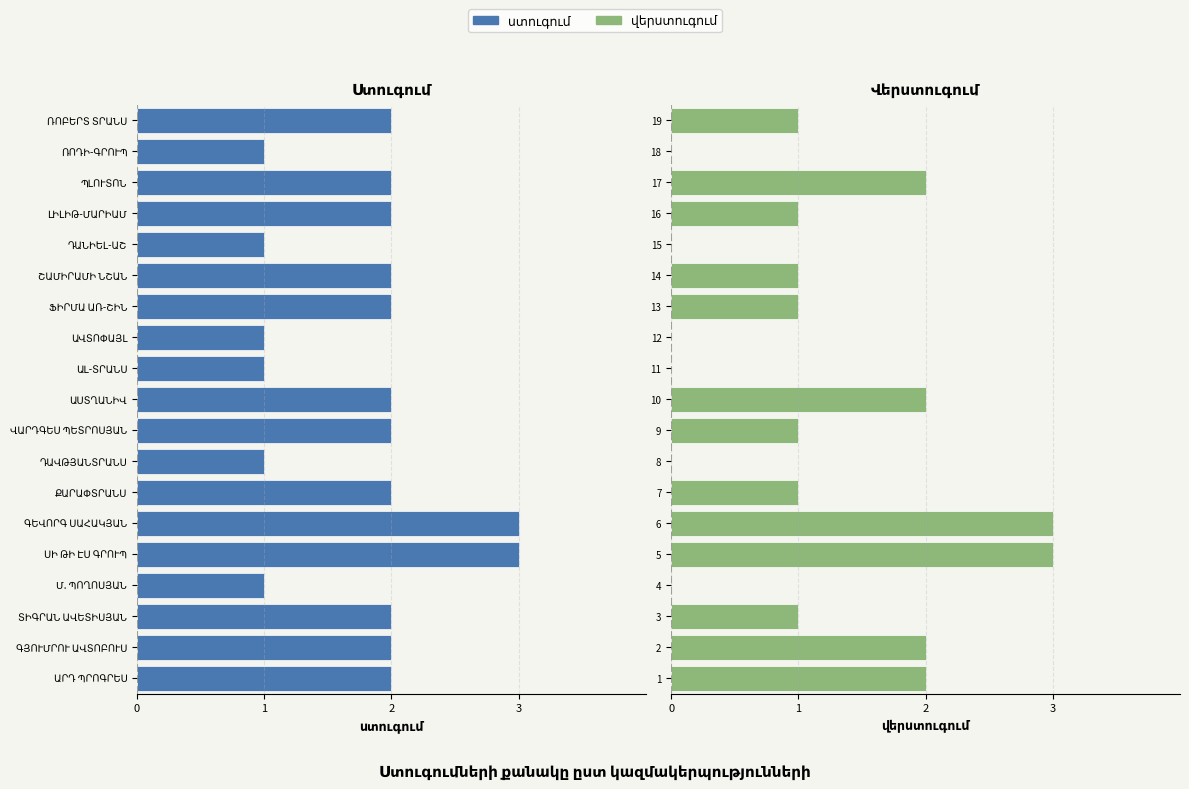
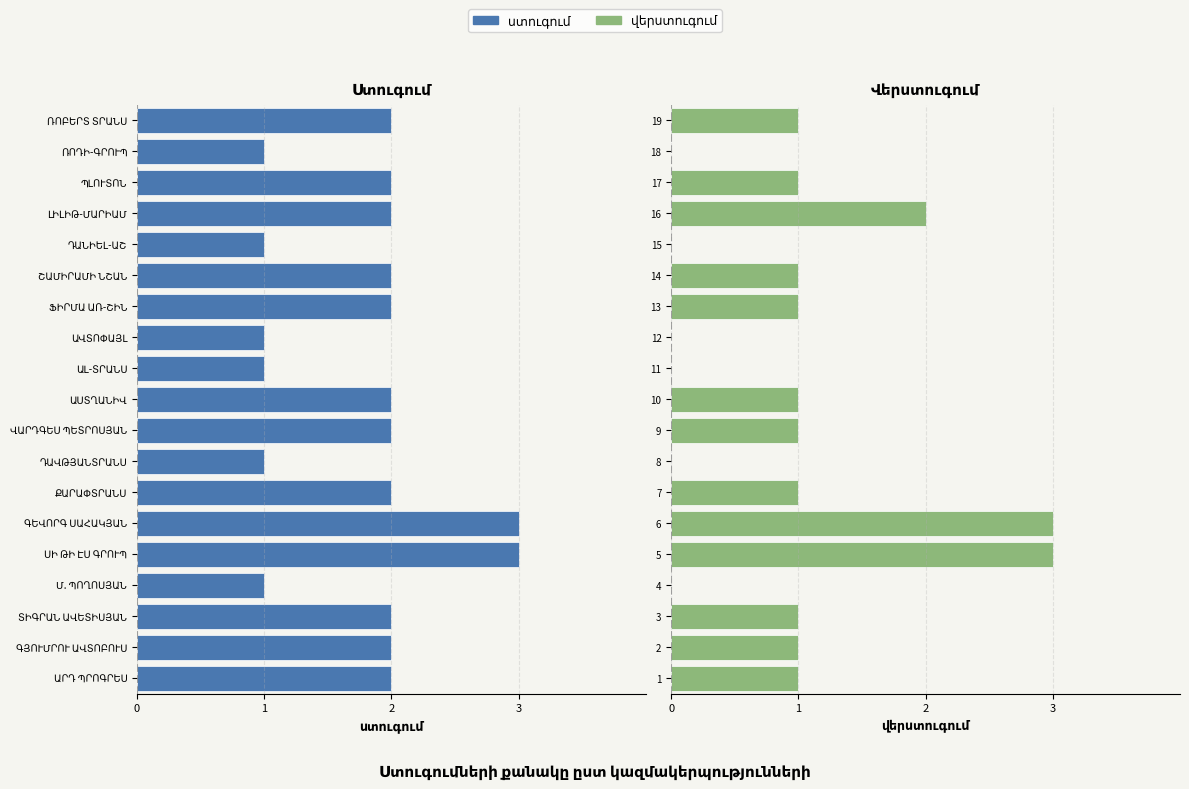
  {
    "Վերստուգում": {
      "19": 1,
      "18": 0,
-     "17": 2,
-     "16": 1,
+     "17": 1,
+     "16": 2,
      "15": 0,
      "14": 1,
      "13": 1,
      "12": 0,
      "11": 0,
-     "10": 2,
+     "10": 1,
      "9": 1,
      "8": 0,
      "7": 1,
      "6": 3,
      "5": 3,
      "4": 0,
      "3": 1,
-     "2": 2,
-     "1": 2
+     "2": 1,
+     "1": 1
    }
  }
